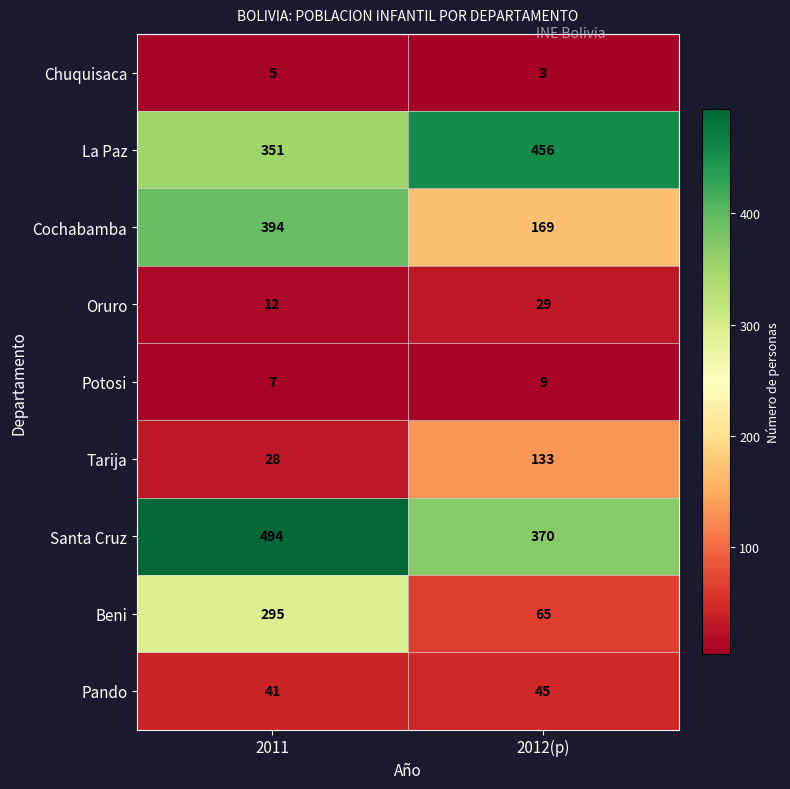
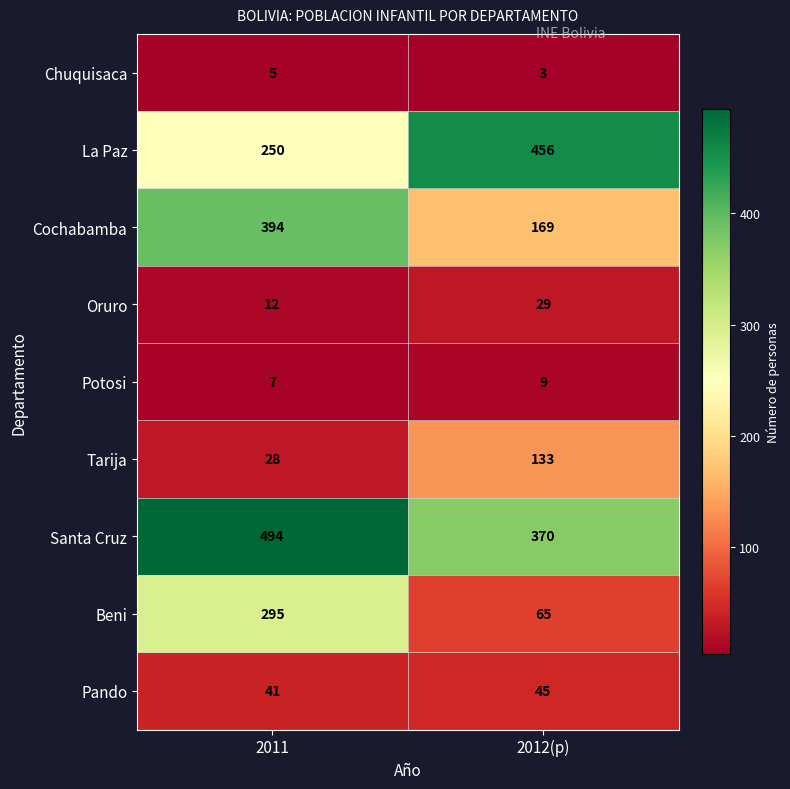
  {
    "Chuquisaca": {
      "2011": 5,
      "2012(p)": 3
    },
    "La Paz": {
-     "2011": 351,
+     "2011": 250,
      "2012(p)": 456
    },
    "Cochabamba": {
      "2011": 394,
      "2012(p)": 169
    },
    "Oruro": {
      "2011": 12,
      "2012(p)": 29
    },
    "Potosi": {
      "2011": 7,
      "2012(p)": 9
    },
    "Tarija": {
      "2011": 28,
      "2012(p)": 133
    },
    "Santa Cruz": {
      "2011": 494,
      "2012(p)": 370
    },
    "Beni": {
      "2011": 295,
      "2012(p)": 65
    },
    "Pando": {
      "2011": 41,
      "2012(p)": 45
    }
  }
